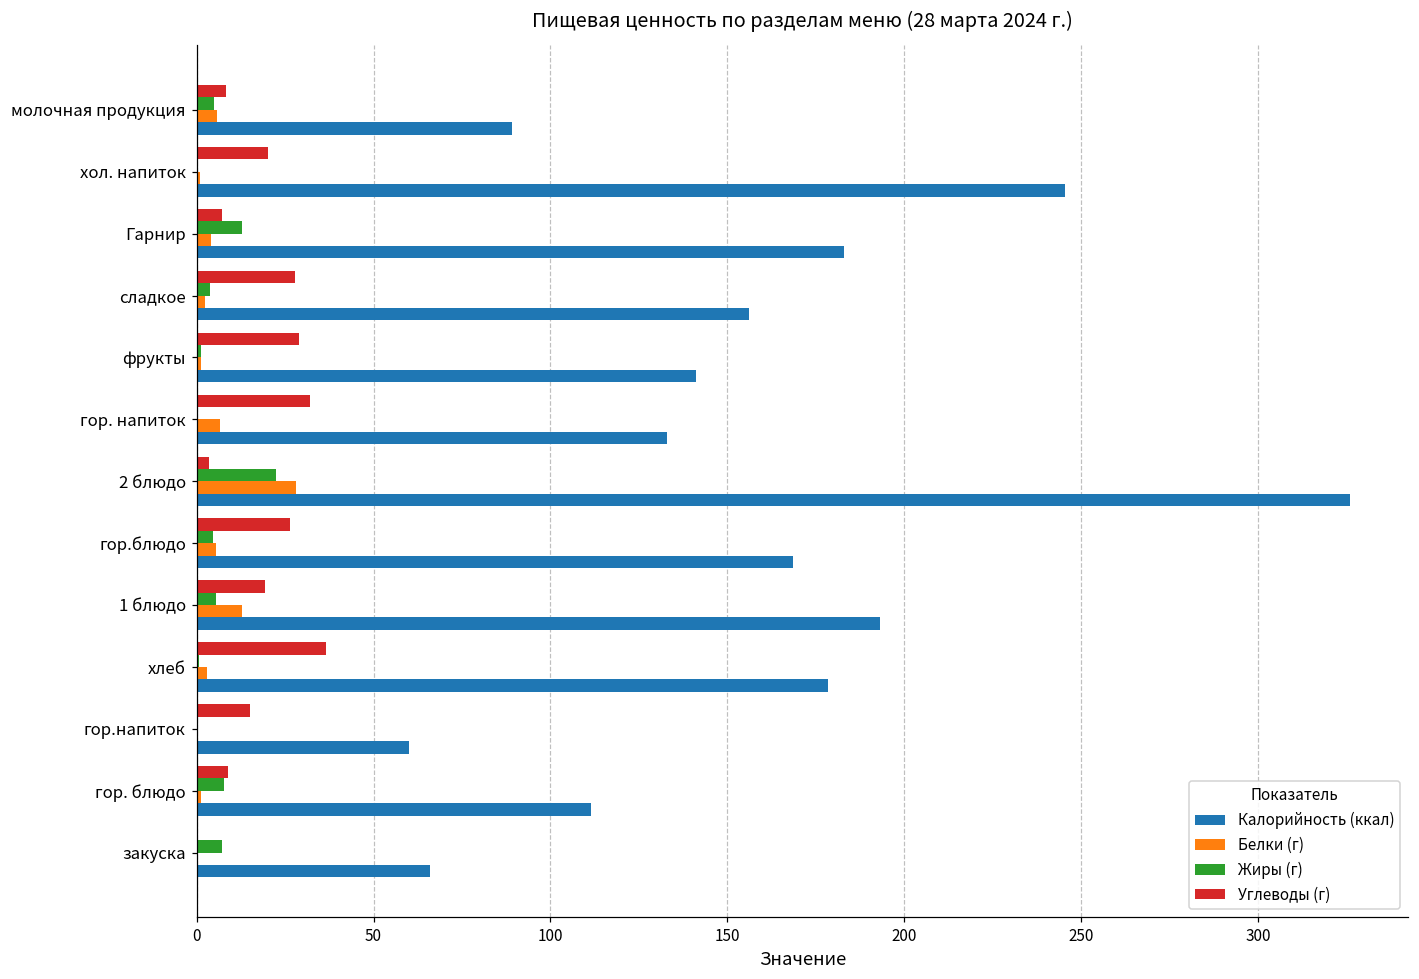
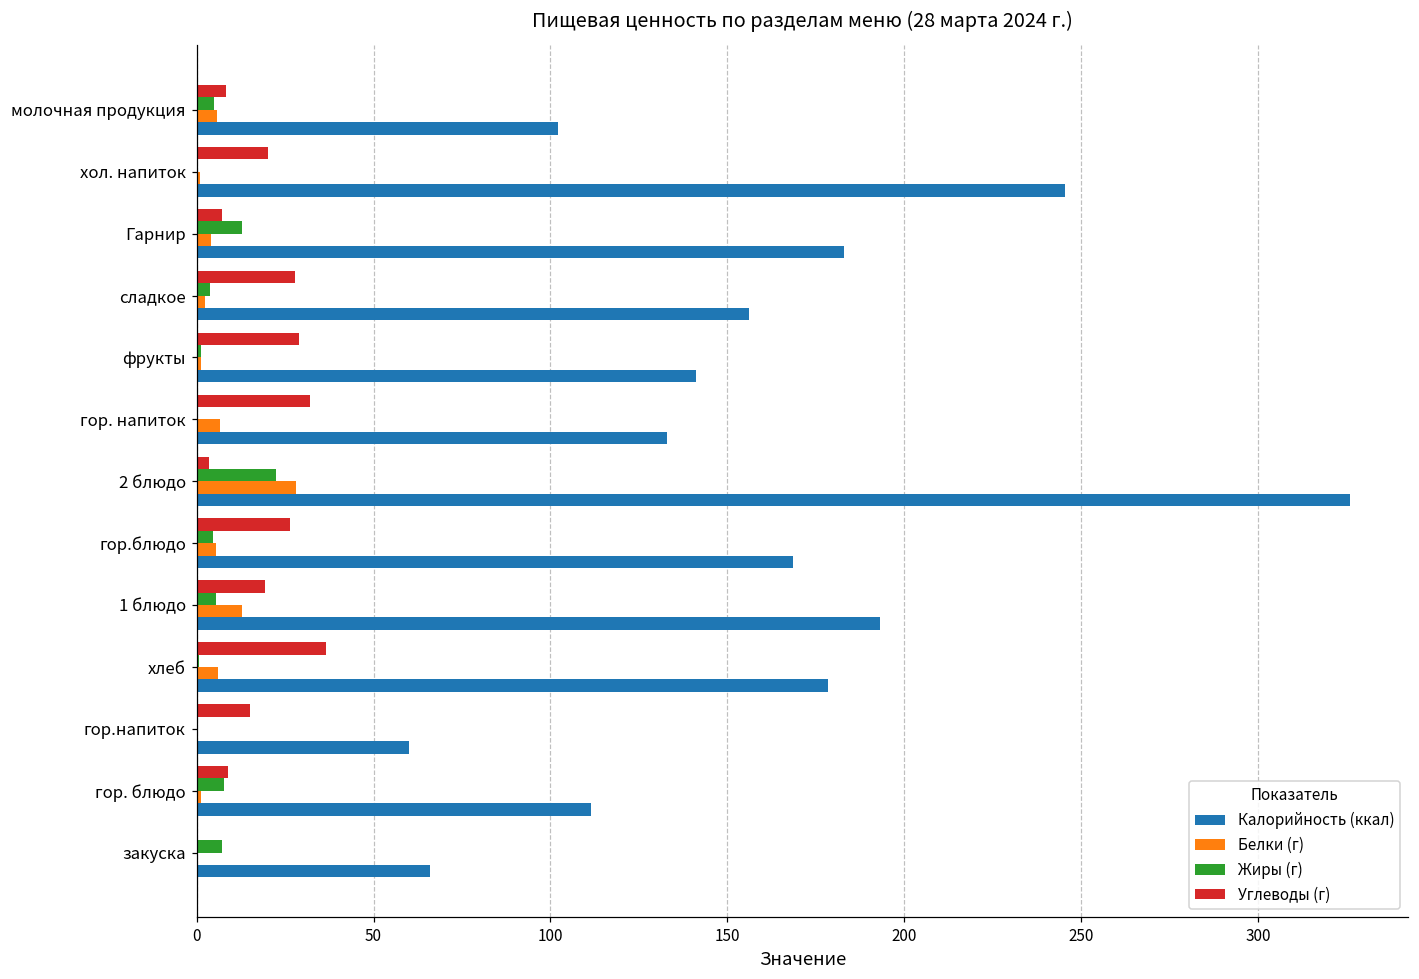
  {
    "Калорийность (ккал)": {
-     "молочная продукция": 89,
+     "молочная продукция": 102,
      "хол. напиток": 246,
      "Гарнир": 183,
      "сладкое": 156,
      "фрукты": 141,
      "гор. напиток": 133,
      "2 блюдо": 326,
      "гор.блюдо": 168,
      "1 блюдо": 193,
      "хлеб": 179,
      "гор.напиток": 60,
      "гор. блюдо": 111,
      "закуска": 66
    },
    "Белки (г)": {
      "молочная продукция": 6,
      "хол. напиток": 1,
      "Гарнир": 4,
      "сладкое": 2,
      "фрукты": 1,
      "гор. напиток": 7,
      "2 блюдо": 28,
      "гор.блюдо": 6,
      "1 блюдо": 13,
-     "хлеб": 3,
+     "хлеб": 6,
      "гор. блюдо": 1
    },
    "Жиры (г)": {
      "молочная продукция": 5,
      "хол. напиток": 0,
      "Гарнир": 13,
      "сладкое": 4,
      "фрукты": 1,
      "2 блюдо": 22,
      "гор.блюдо": 5,
      "1 блюдо": 5,
      "гор. блюдо": 8,
      "закуска": 7
    },
    "Углеводы (г)": {
      "молочная продукция": 8,
      "хол. напиток": 20,
      "Гарнир": 7,
      "сладкое": 28,
      "фрукты": 29,
      "гор. напиток": 32,
      "2 блюдо": 4,
      "гор.блюдо": 26,
      "1 блюдо": 19,
      "хлеб": 37,
      "гор.напиток": 15,
      "гор. блюдо": 9
    }
  }
